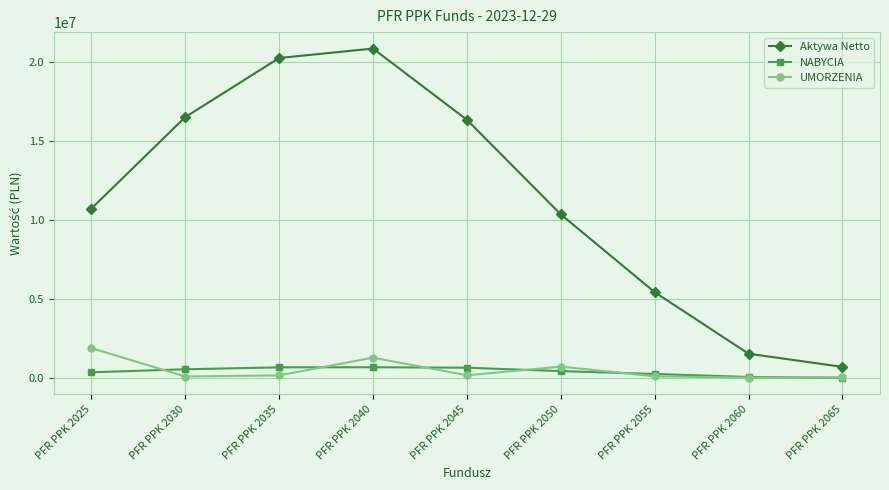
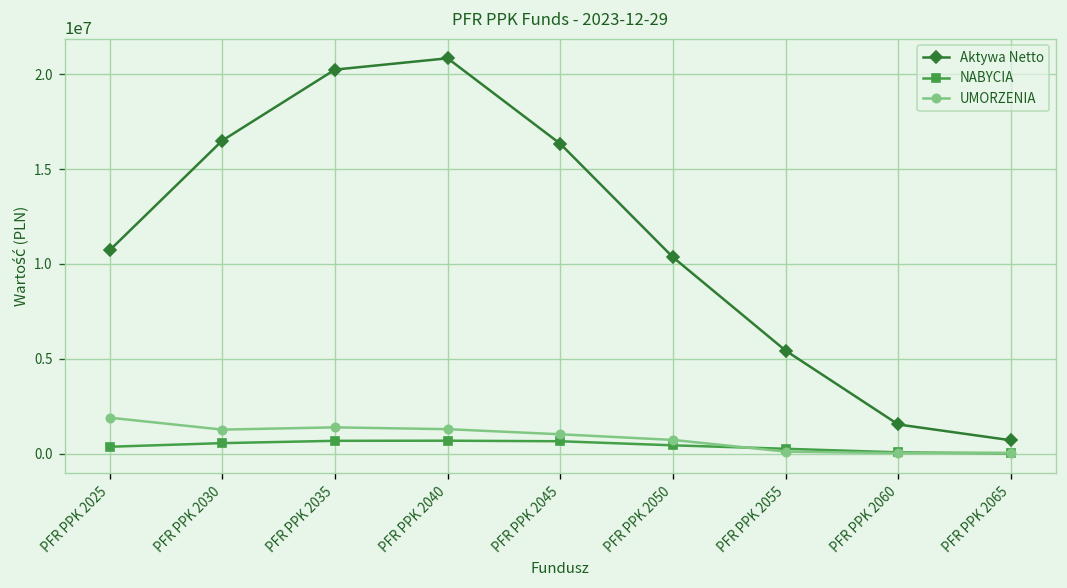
  {
    "UMORZENIA": {
      "PFR PPK 2025": 1900000,
-     "PFR PPK 2030": 100000,
-     "PFR PPK 2035": 200000,
+     "PFR PPK 2030": 1300000,
+     "PFR PPK 2035": 1400000,
      "PFR PPK 2040": 1300000,
-     "PFR PPK 2045": 200000,
+     "PFR PPK 2045": 1000000,
      "PFR PPK 2050": 700000
    }
  }
